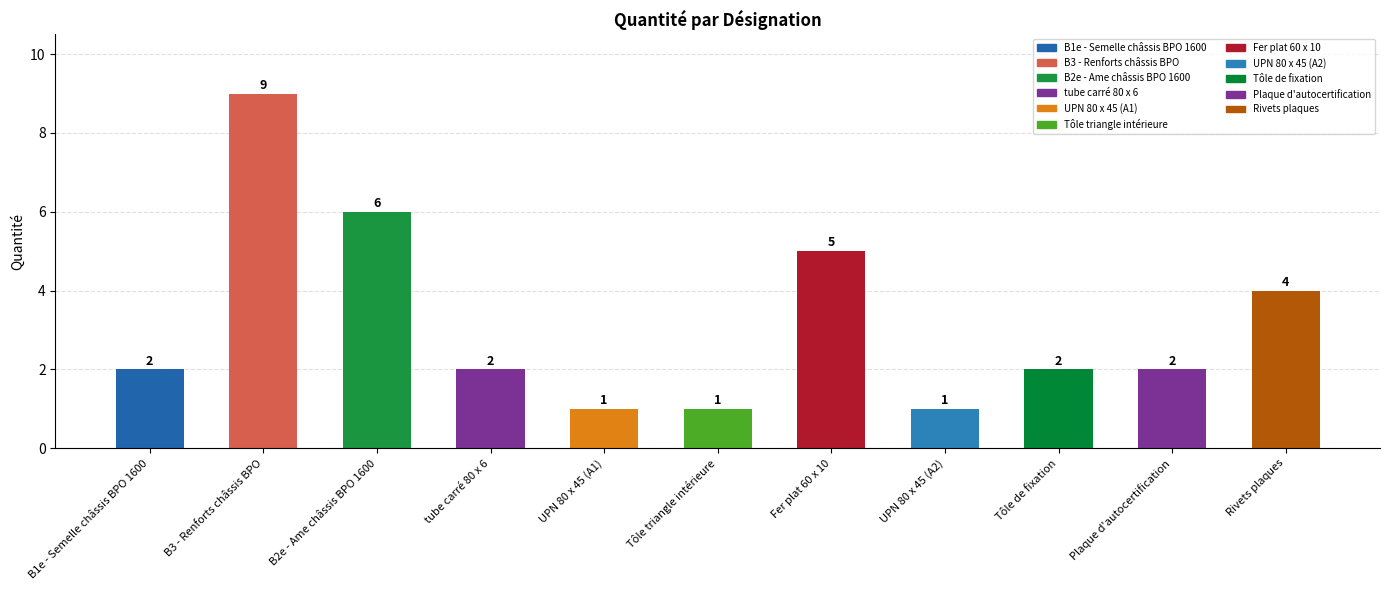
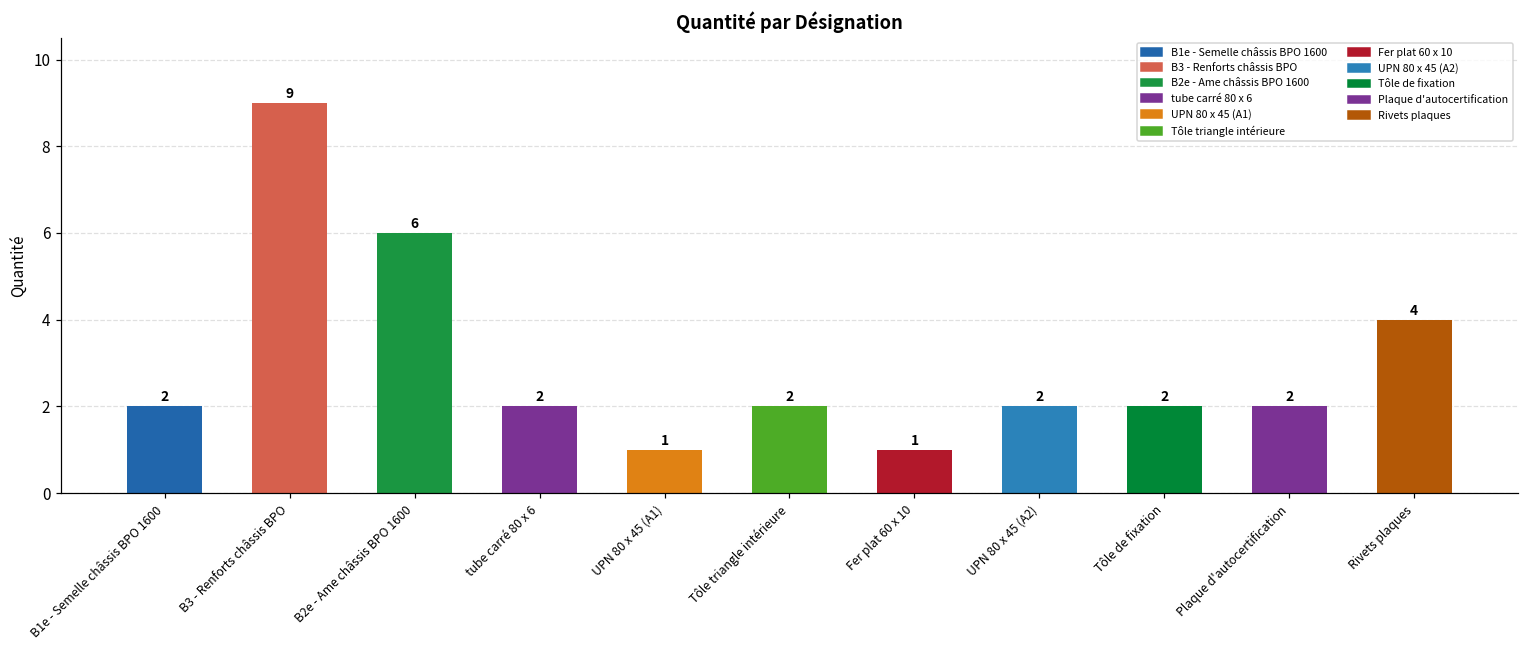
  {
    "B1e - Semelle châssis BPO 1600": 2,
    "B3 - Renforts châssis BPO": 9,
    "B2e - Ame châssis BPO 1600": 6,
    "tube carré 80 x 6": 2,
    "UPN 80 x 45 (A1)": 1,
-   "Tôle triangle intérieure": 1,
-   "Fer plat 60 x 10": 5,
-   "UPN 80 x 45 (A2)": 1,
+   "Tôle triangle intérieure": 2,
+   "Fer plat 60 x 10": 1,
+   "UPN 80 x 45 (A2)": 2,
    "Tôle de fixation": 2,
    "Plaque d'autocertification": 2,
    "Rivets plaques": 4
  }
